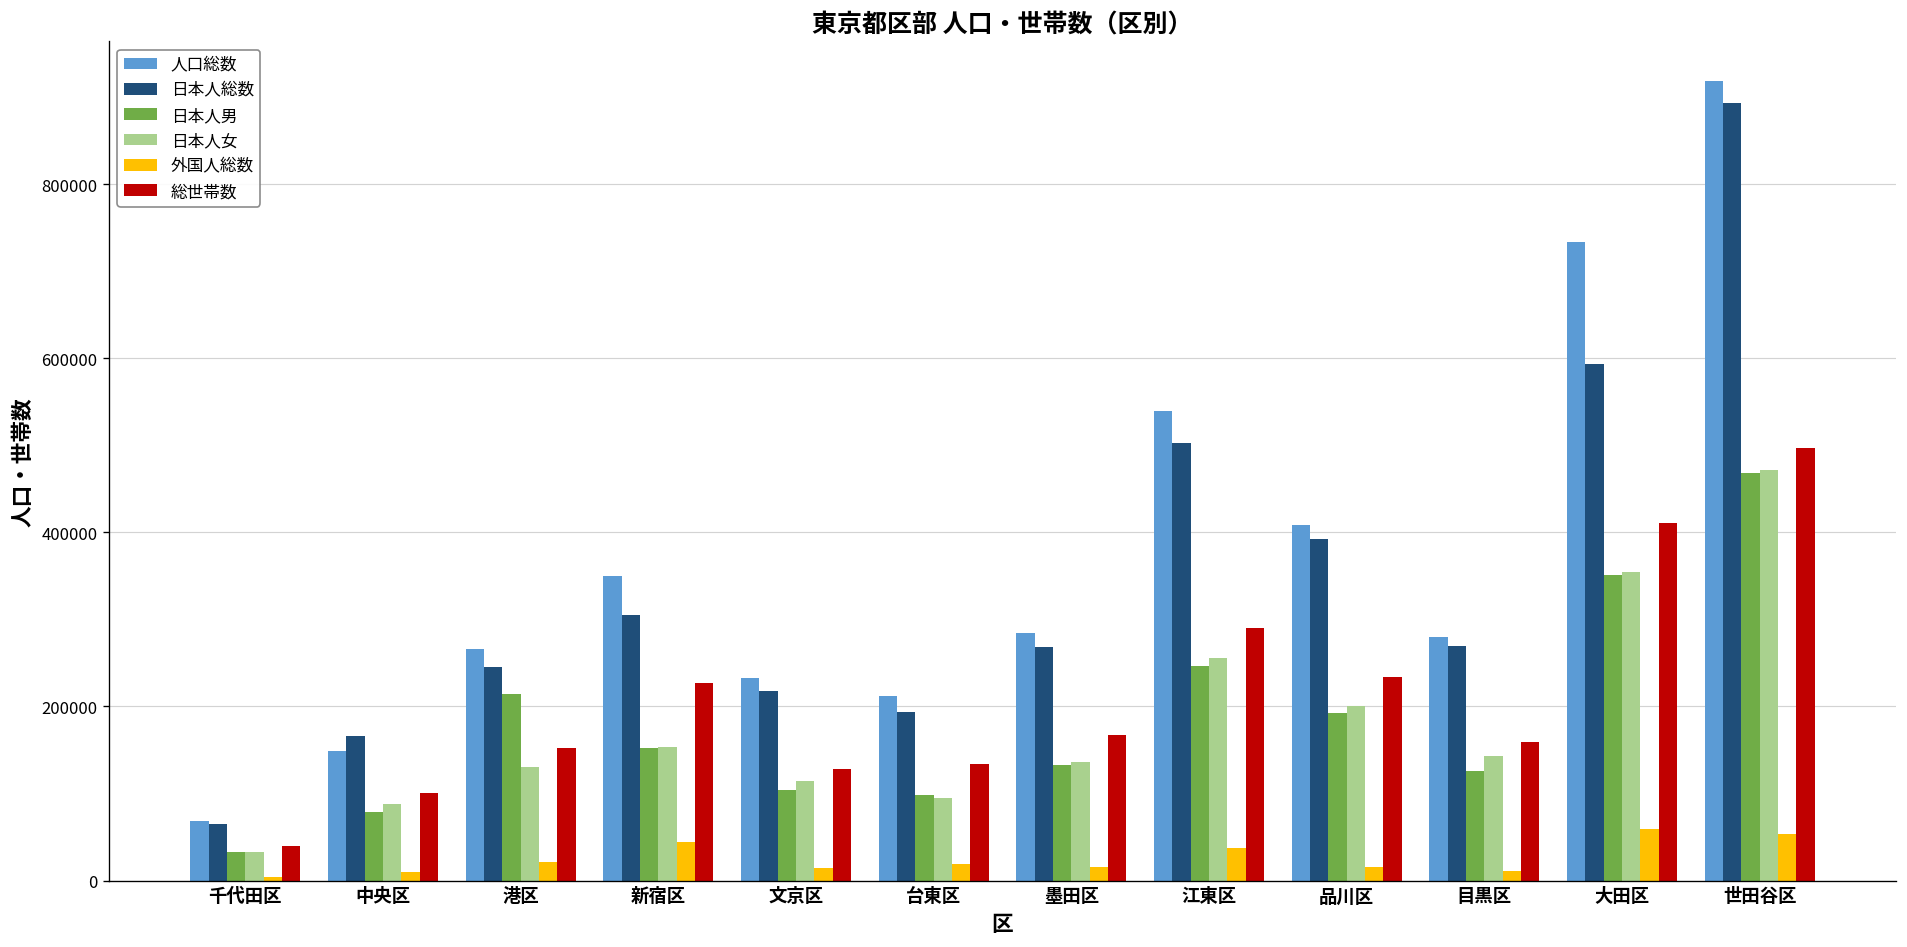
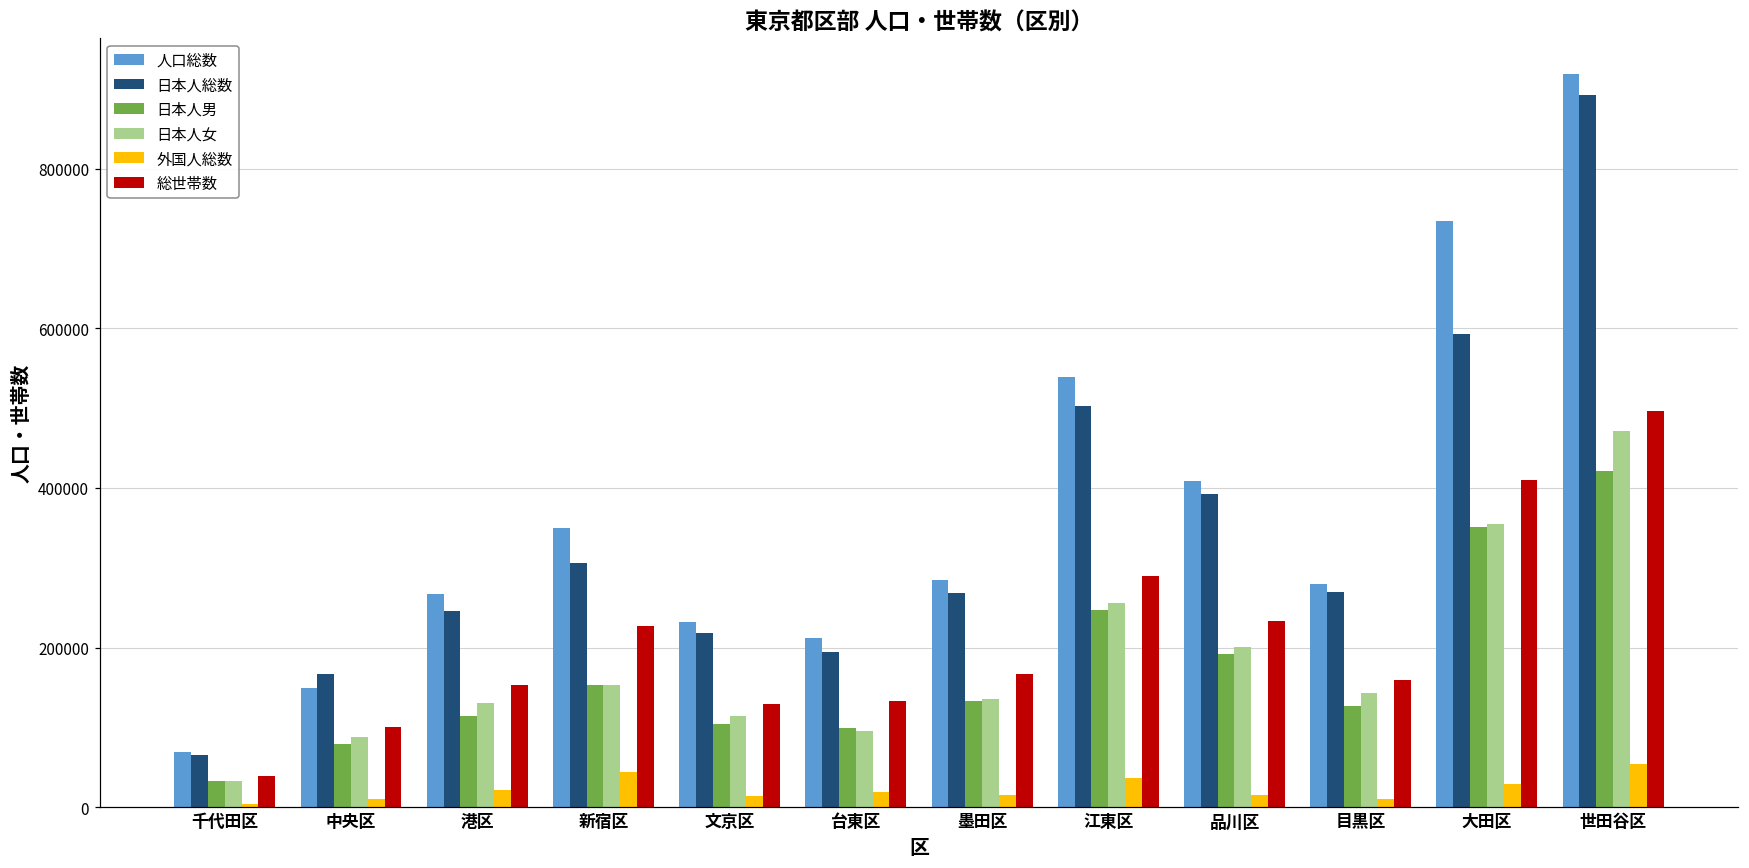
  {
    "人口総数": {
      "千代田区": 70000,
      "中央区": 150000,
      "港区": 270000,
      "新宿区": 350000,
      "文京区": 230000,
      "台東区": 210000,
      "墨田区": 280000,
      "江東区": 540000,
      "品川区": 410000,
      "目黒区": 280000,
      "大田区": 730000,
      "世田谷区": 920000
    },
    "日本人総数": {
      "千代田区": 60000,
      "中央区": 170000,
      "港区": 250000,
      "新宿区": 310000,
      "文京区": 220000,
      "台東区": 190000,
      "墨田区": 270000,
      "江東区": 500000,
      "品川区": 390000,
      "目黒区": 270000,
      "大田区": 590000,
      "世田谷区": 890000
    },
    "日本人男": {
      "千代田区": 30000,
      "中央区": 80000,
-     "港区": 210000,
+     "港区": 110000,
      "新宿区": 150000,
      "文京区": 100000,
      "台東区": 100000,
      "墨田区": 130000,
      "江東区": 250000,
      "品川区": 190000,
      "目黒区": 130000,
      "大田区": 350000,
-     "世田谷区": 470000
+     "世田谷区": 420000
    },
    "日本人女": {
      "千代田区": 30000,
      "中央区": 90000,
      "港区": 130000,
      "新宿区": 150000,
      "文京区": 110000,
      "台東区": 100000,
      "墨田区": 140000,
      "江東区": 260000,
      "品川区": 200000,
      "目黒区": 140000,
      "大田区": 350000,
      "世田谷区": 470000
    },
    "外国人総数": {
      "千代田区": 0,
      "中央区": 10000,
      "港区": 20000,
      "新宿区": 40000,
      "文京区": 10000,
      "台東区": 20000,
      "墨田区": 20000,
      "江東区": 40000,
      "品川区": 20000,
      "目黒区": 10000,
-     "大田区": 60000,
+     "大田区": 30000,
      "世田谷区": 50000
    },
    "総世帯数": {
      "千代田区": 40000,
      "中央区": 100000,
      "港区": 150000,
      "新宿区": 230000,
      "文京区": 130000,
      "台東区": 130000,
      "墨田区": 170000,
      "江東区": 290000,
      "品川区": 230000,
      "目黒区": 160000,
      "大田区": 410000,
      "世田谷区": 500000
    }
  }
